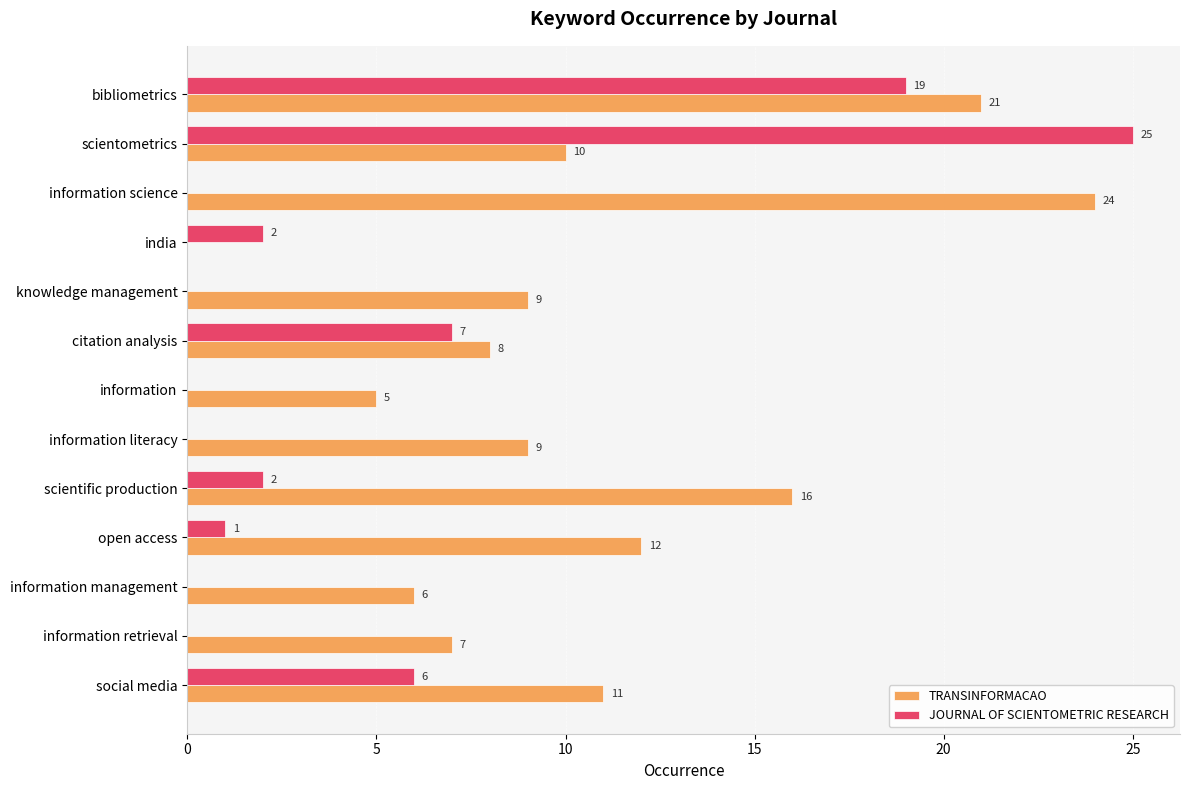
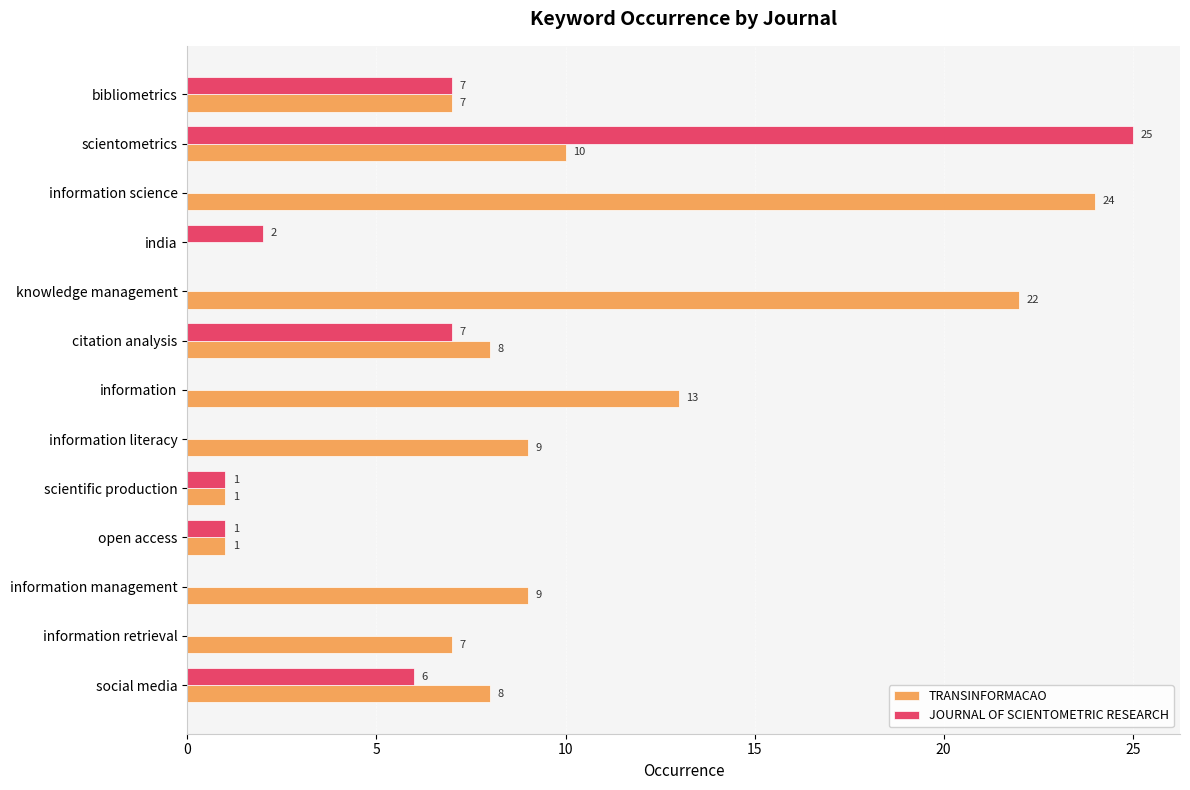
  {
    "TRANSINFORMACAO": {
-     "bibliometrics": 21,
+     "bibliometrics": 7,
      "scientometrics": 10,
      "information science": 24,
-     "knowledge management": 9,
+     "knowledge management": 22,
      "citation analysis": 8,
-     "information": 5,
+     "information": 13,
      "information literacy": 9,
-     "scientific production": 16,
-     "open access": 12,
-     "information management": 6,
+     "scientific production": 1,
+     "open access": 1,
+     "information management": 9,
      "information retrieval": 7,
-     "social media": 11
+     "social media": 8
    },
    "JOURNAL OF SCIENTOMETRIC RESEARCH": {
-     "bibliometrics": 19,
+     "bibliometrics": 7,
      "scientometrics": 25,
      "india": 2,
      "citation analysis": 7,
-     "scientific production": 2,
+     "scientific production": 1,
      "open access": 1,
      "social media": 6
    }
  }
